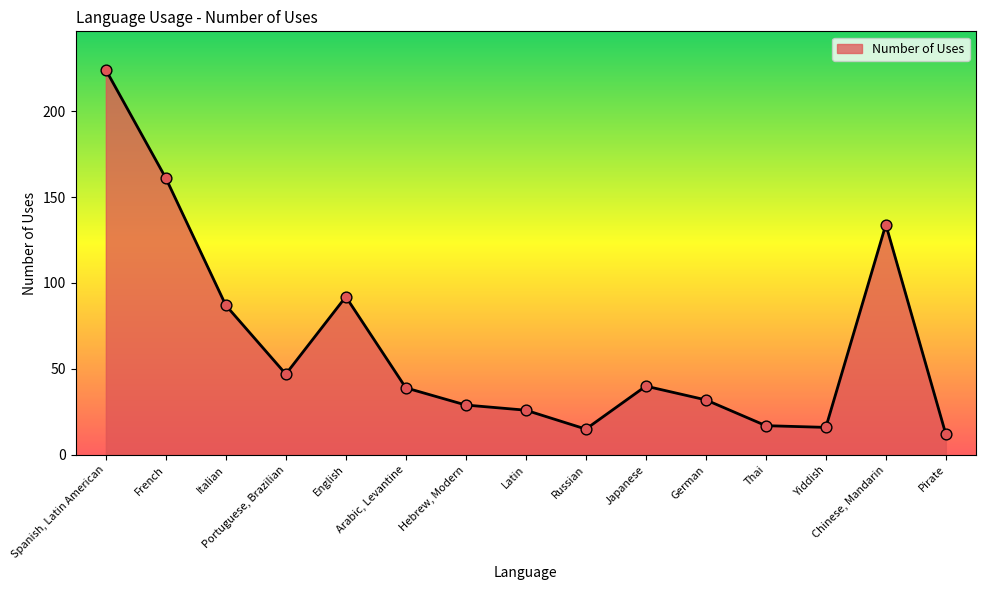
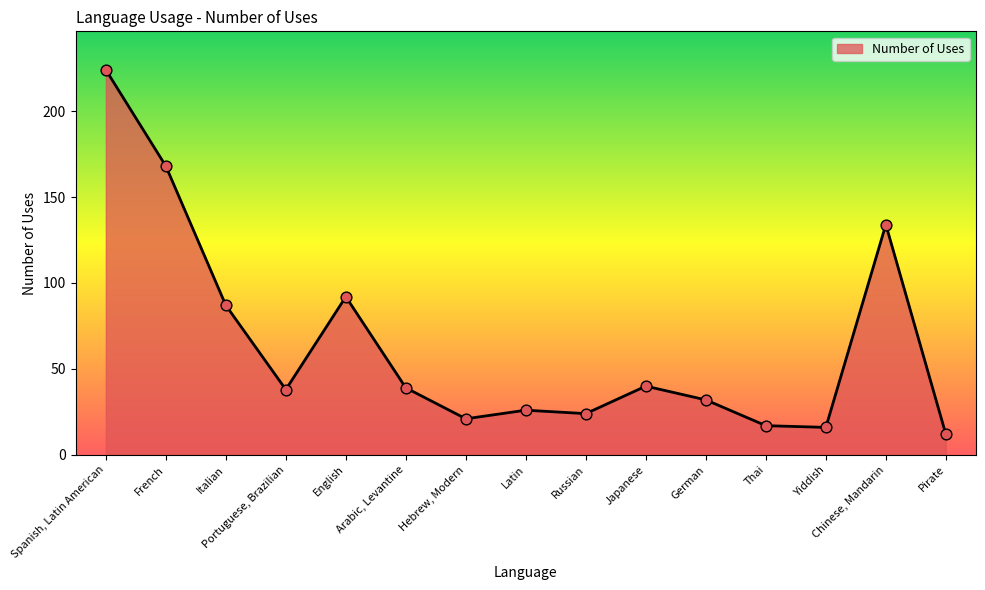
  {
    "Spanish, Latin American": 224,
-   "French": 161,
+   "French": 168,
    "Italian": 87,
-   "Portuguese, Brazilian": 47,
+   "Portuguese, Brazilian": 38,
    "English": 92,
    "Arabic, Levantine": 39,
-   "Hebrew, Modern": 29,
+   "Hebrew, Modern": 21,
    "Latin": 26,
-   "Russian": 15,
+   "Russian": 24,
    "Japanese": 40,
    "German": 32,
    "Thai": 17,
    "Yiddish": 16,
    "Chinese, Mandarin": 134,
    "Pirate": 12
  }
